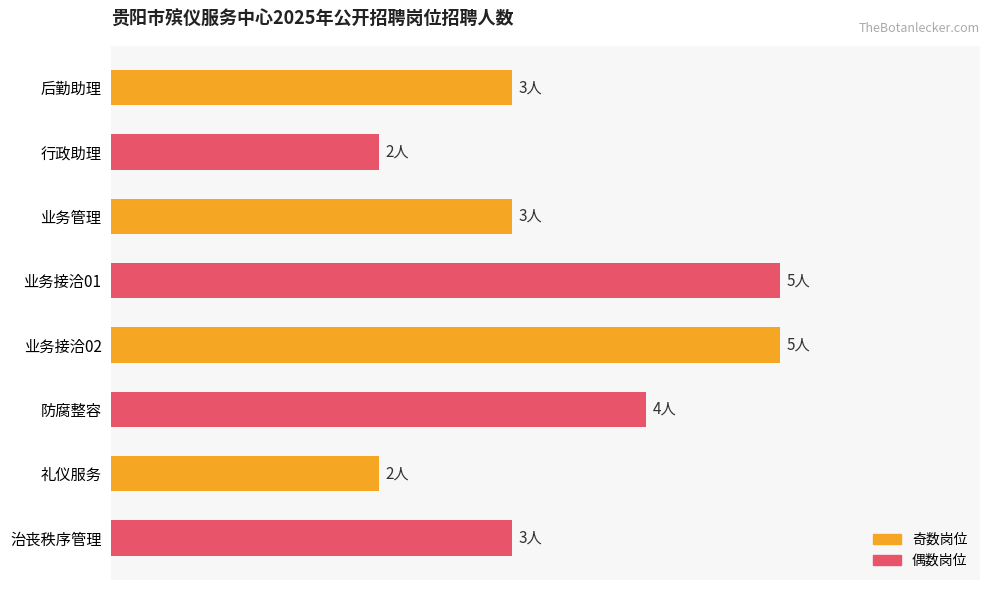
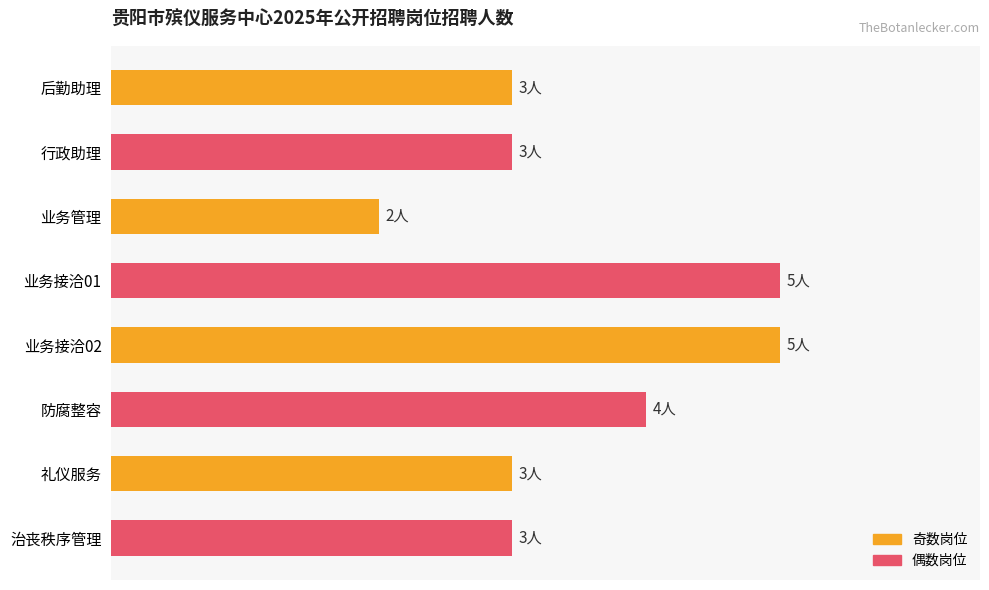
  {
    "后勤助理": "3人",
-   "行政助理": "2人",
-   "业务管理": "3人",
+   "行政助理": "3人",
+   "业务管理": "2人",
    "业务接洽01": "5人",
    "业务接洽02": "5人",
    "防腐整容": "4人",
-   "礼仪服务": "2人",
+   "礼仪服务": "3人",
    "治丧秩序管理": "3人"
  }
